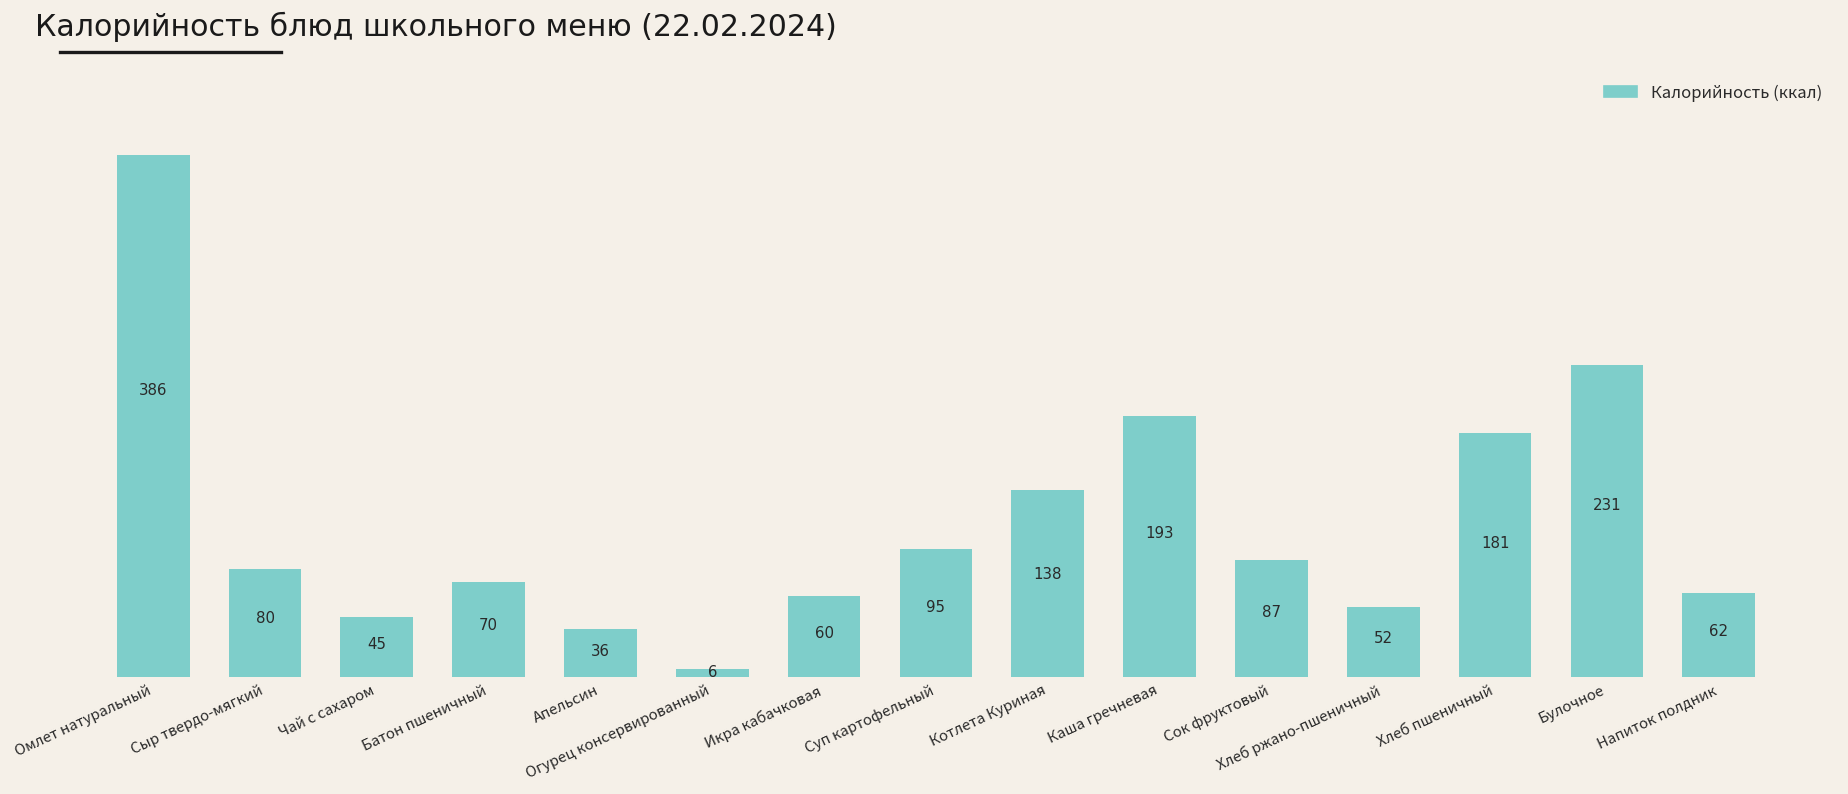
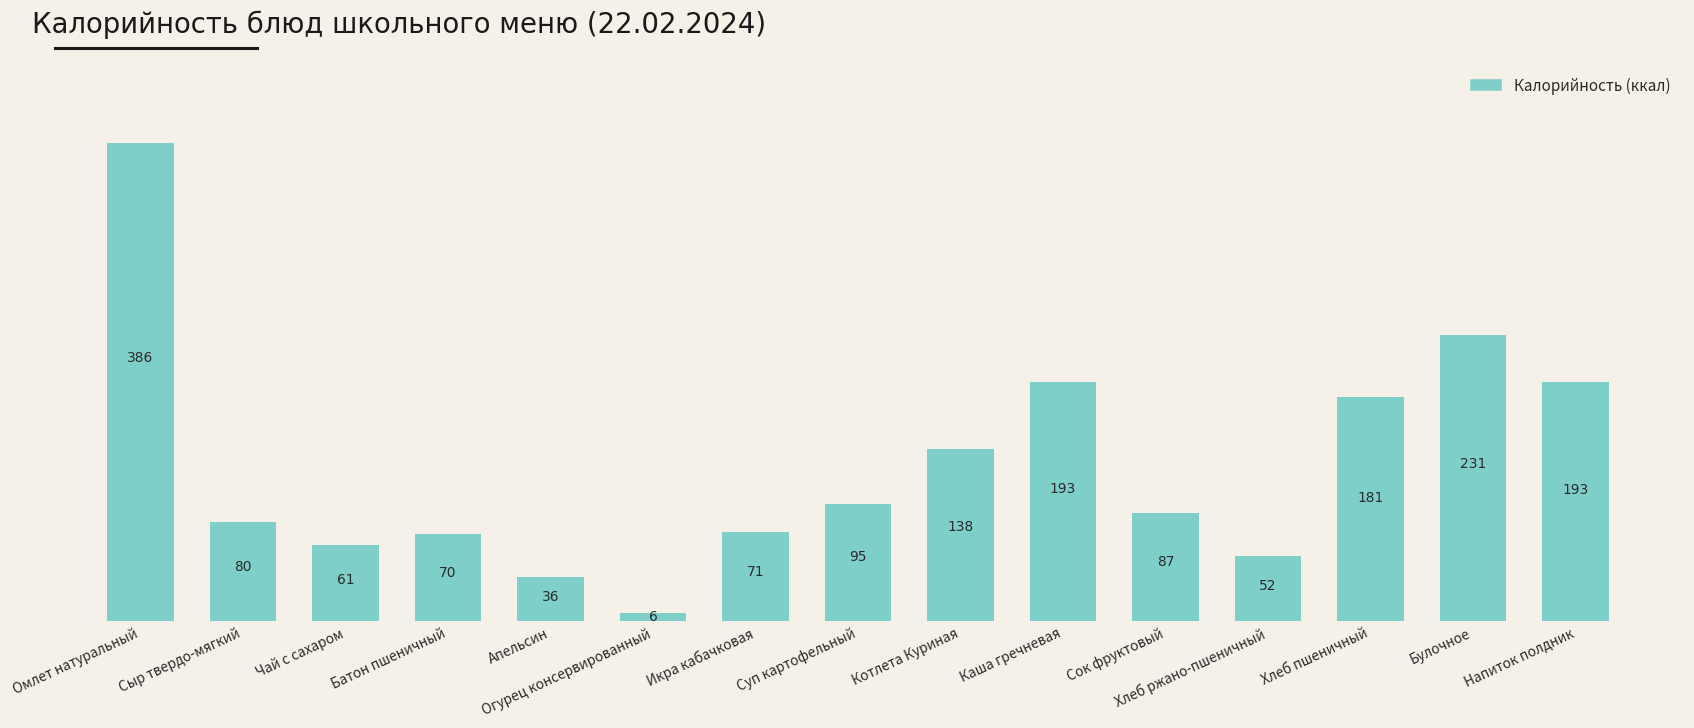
  {
    "Омлет натуральный": 386,
    "Сыр твердо-мягкий": 80,
-   "Чай с сахаром": 45,
+   "Чай с сахаром": 61,
    "Батон пшеничный": 70,
    "Апельсин": 36,
    "Огурец консервированный": 6,
-   "Икра кабачковая": 60,
+   "Икра кабачковая": 71,
    "Суп картофельный": 95,
    "Котлета Куриная": 138,
    "Каша гречневая": 193,
    "Сок фруктовый": 87,
    "Хлеб ржано-пшеничный": 52,
    "Хлеб пшеничный": 181,
    "Булочное": 231,
-   "Напиток полдник": 62
+   "Напиток полдник": 193
  }
